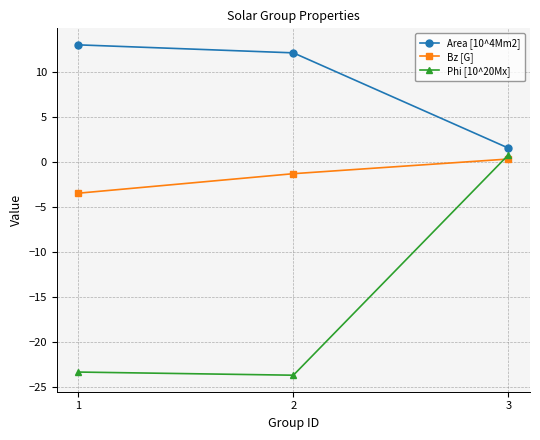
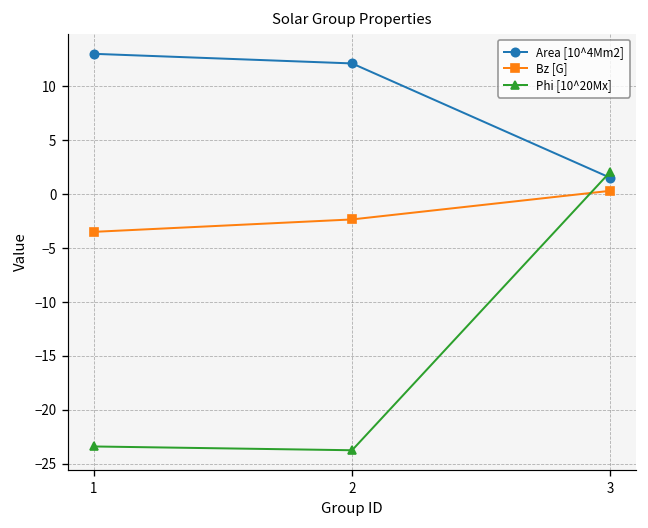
  {
    "Area [10^4Mm2]": {
      "1": 13,
      "2": 12,
      "3": 2
    },
    "Bz [G]": {
      "1": -4,
-     "2": -1,
+     "2": -2,
      "3": 0
    },
    "Phi [10^20Mx]": {
      "1": -23,
      "2": -24,
-     "3": 1
+     "3": 2
    }
  }
